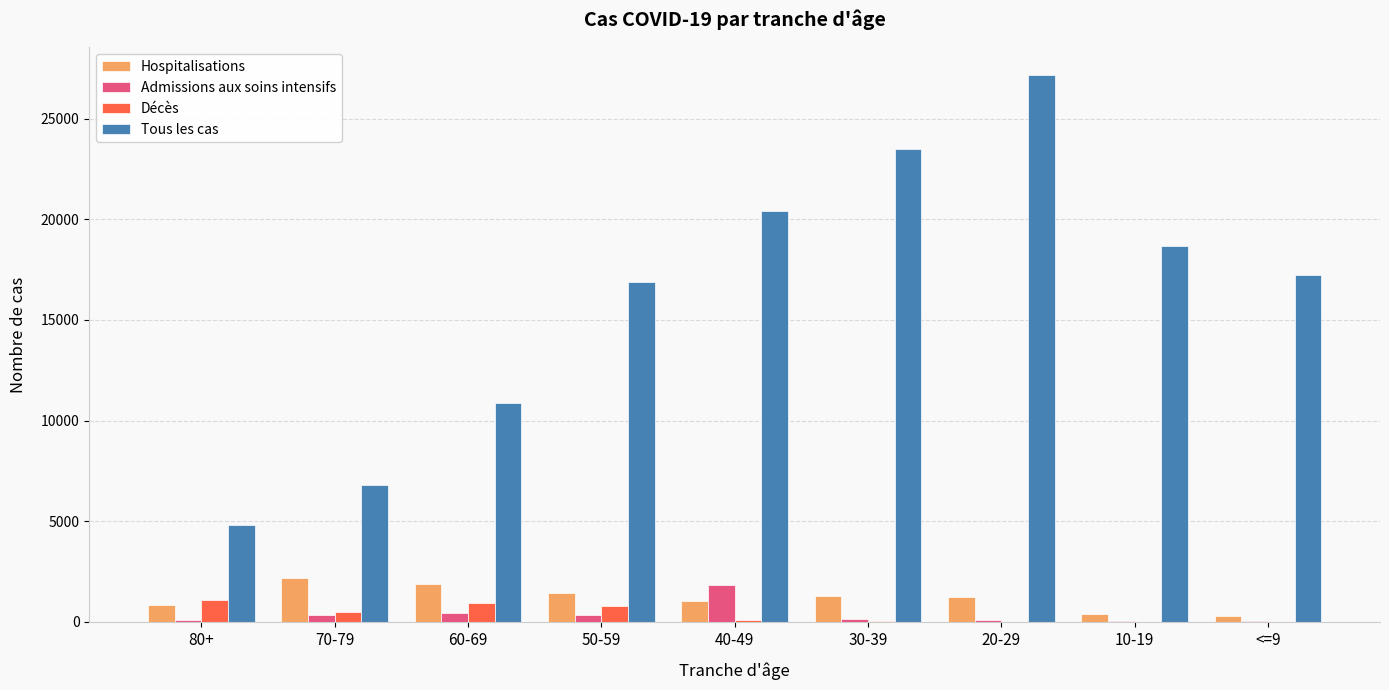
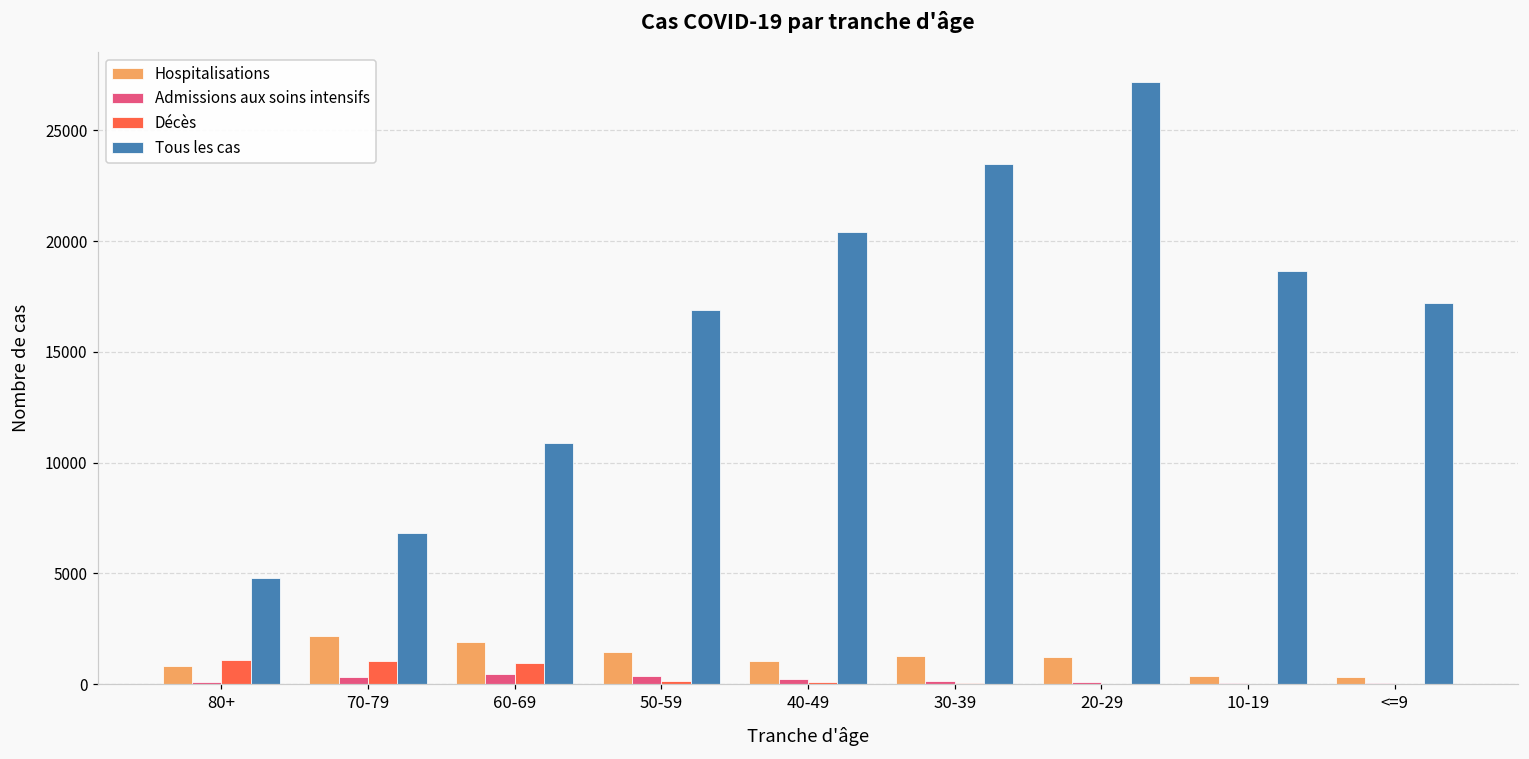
  {
    "Hospitalisations": {
      "80+": 800,
      "70-79": 2200,
      "60-69": 1900,
      "50-59": 1400,
      "40-49": 1000,
      "30-39": 1300,
      "20-29": 1200,
      "10-19": 400,
      "<=9": 300
    },
    "Admissions aux soins intensifs": {
      "70-79": 300,
      "60-69": 500,
      "50-59": 400,
-     "40-49": 1800,
+     "40-49": 200,
      "30-39": 100
    },
    "Décès": {
      "80+": 1100,
-     "70-79": 500,
+     "70-79": 1000,
      "60-69": 900,
-     "50-59": 800
+     "50-59": 200
    },
    "Tous les cas": {
      "80+": 4800,
      "70-79": 6800,
      "60-69": 10900,
      "50-59": 16900,
      "40-49": 20400,
      "30-39": 23500,
      "20-29": 27200,
      "10-19": 18700,
      "<=9": 17200
    }
  }
